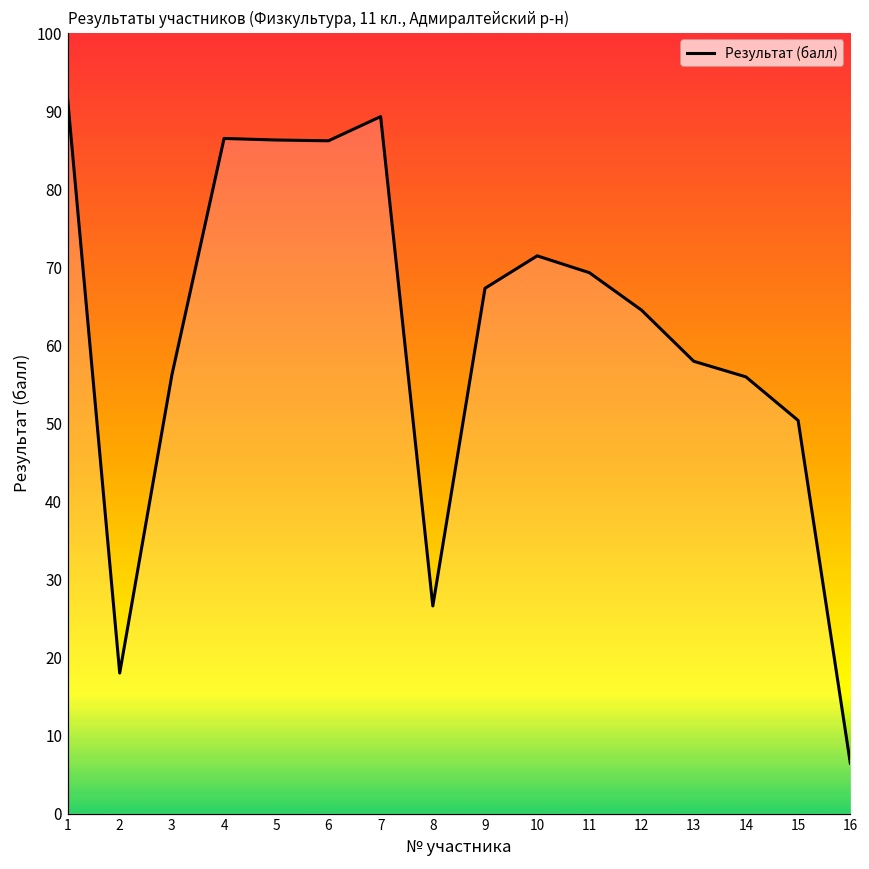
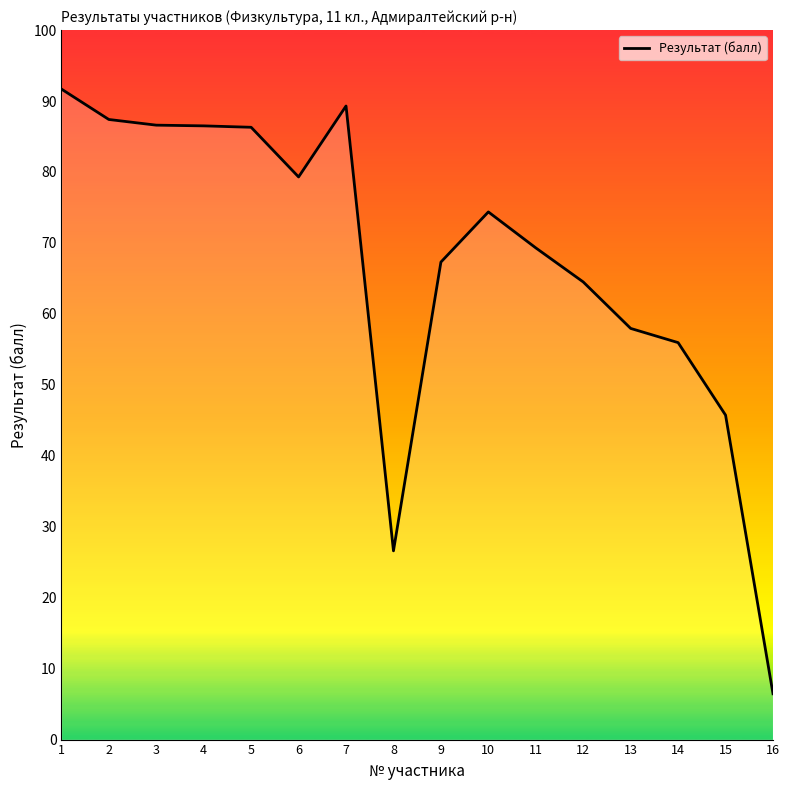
  {
    "1": 92,
-   "2": 18,
-   "3": 56,
+   "2": 87,
+   "3": 87,
    "4": 87,
    "5": 86,
-   "6": 86,
+   "6": 79,
    "7": 89,
    "8": 27,
    "9": 67,
-   "10": 71,
+   "10": 74,
    "11": 69,
    "12": 65,
    "13": 58,
    "14": 56,
-   "15": 50,
+   "15": 46,
    "16": 6
  }
